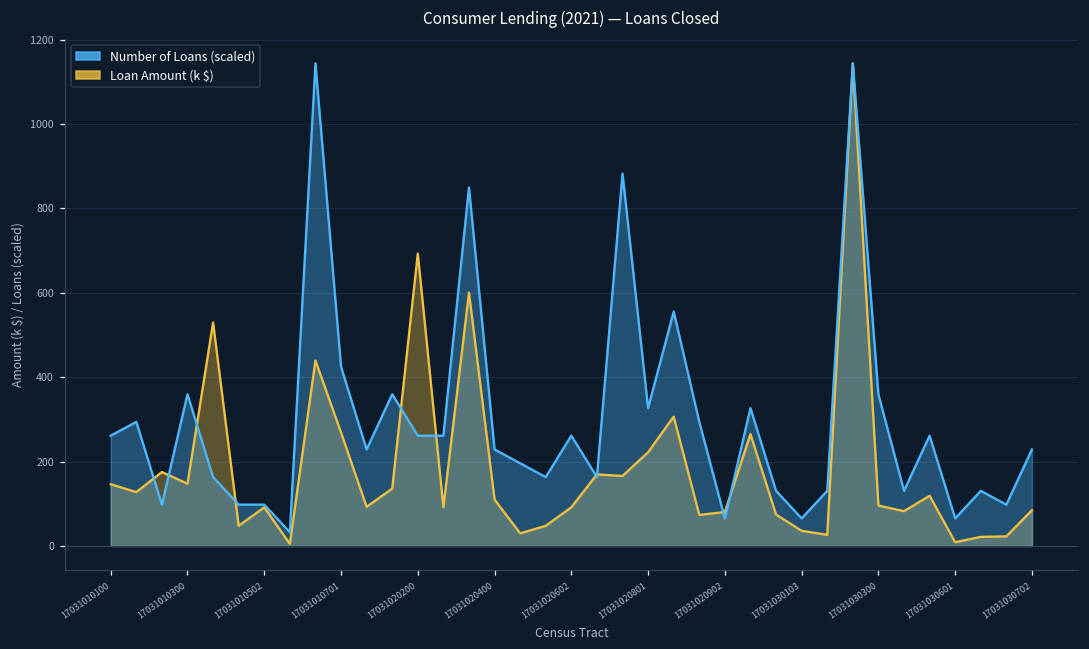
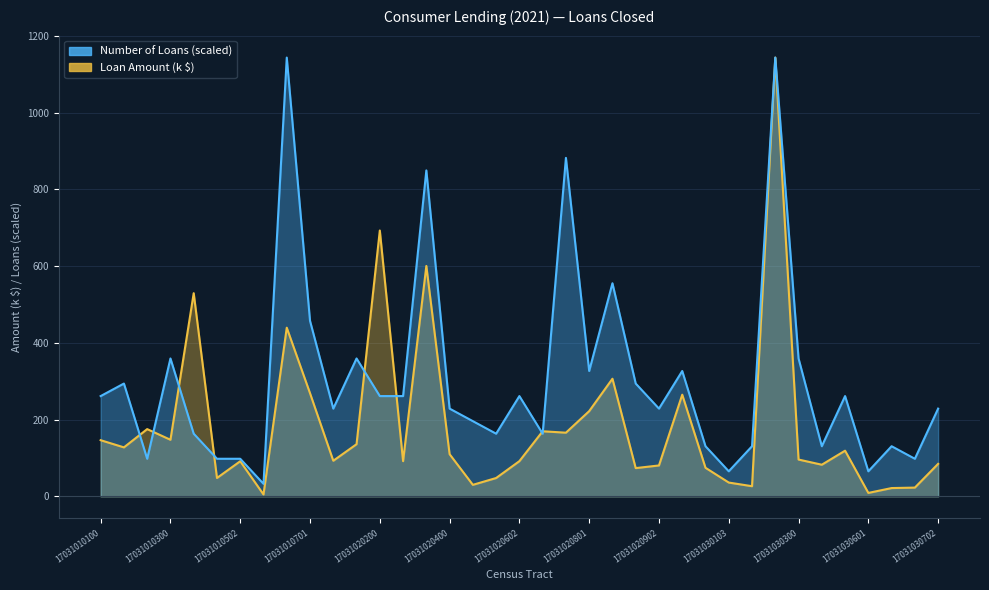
  {
    "Number of Loans (scaled)": {
      "17031010100": 260,
      "17031010300": 360,
-     "17031010701": 420,
+     "17031010701": 460,
      "17031020200": 260,
      "17031020400": 230,
      "17031020602": 260,
      "17031020801": 330,
-     "17031020902": 70,
+     "17031020902": 230,
      "17031030103": 70,
      "17031030300": 360,
      "17031030601": 70,
      "17031030702": 230
    }
  }
